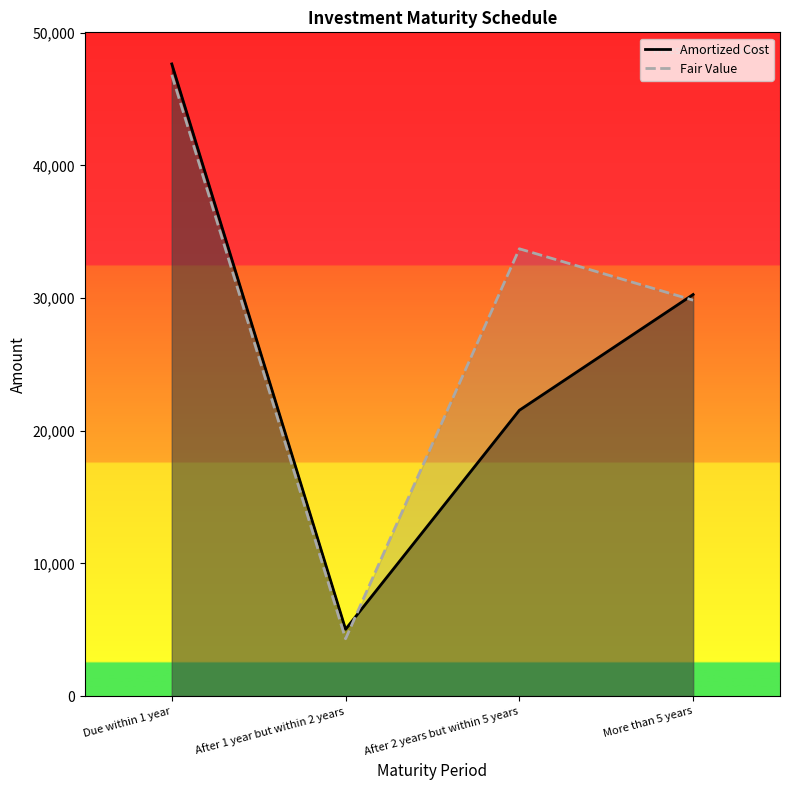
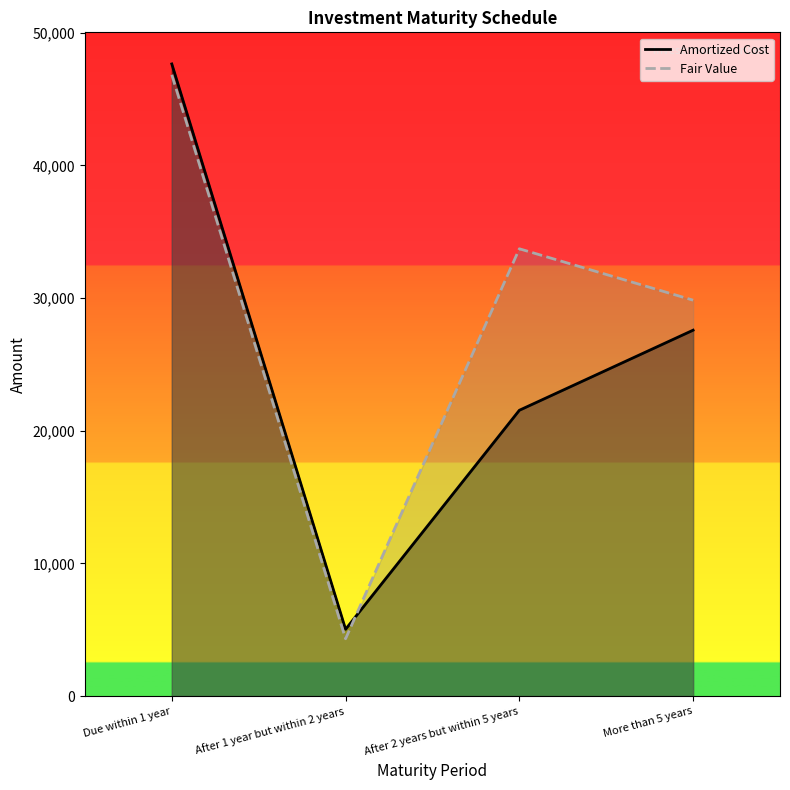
  {
    "Amortized Cost": {
      "Due within 1 year": "47,600",
      "After 1 year but within 2 years": "5,000",
      "After 2 years but within 5 years": "21,500",
-     "More than 5 years": "30,300"
+     "More than 5 years": "27,600"
    }
  }
